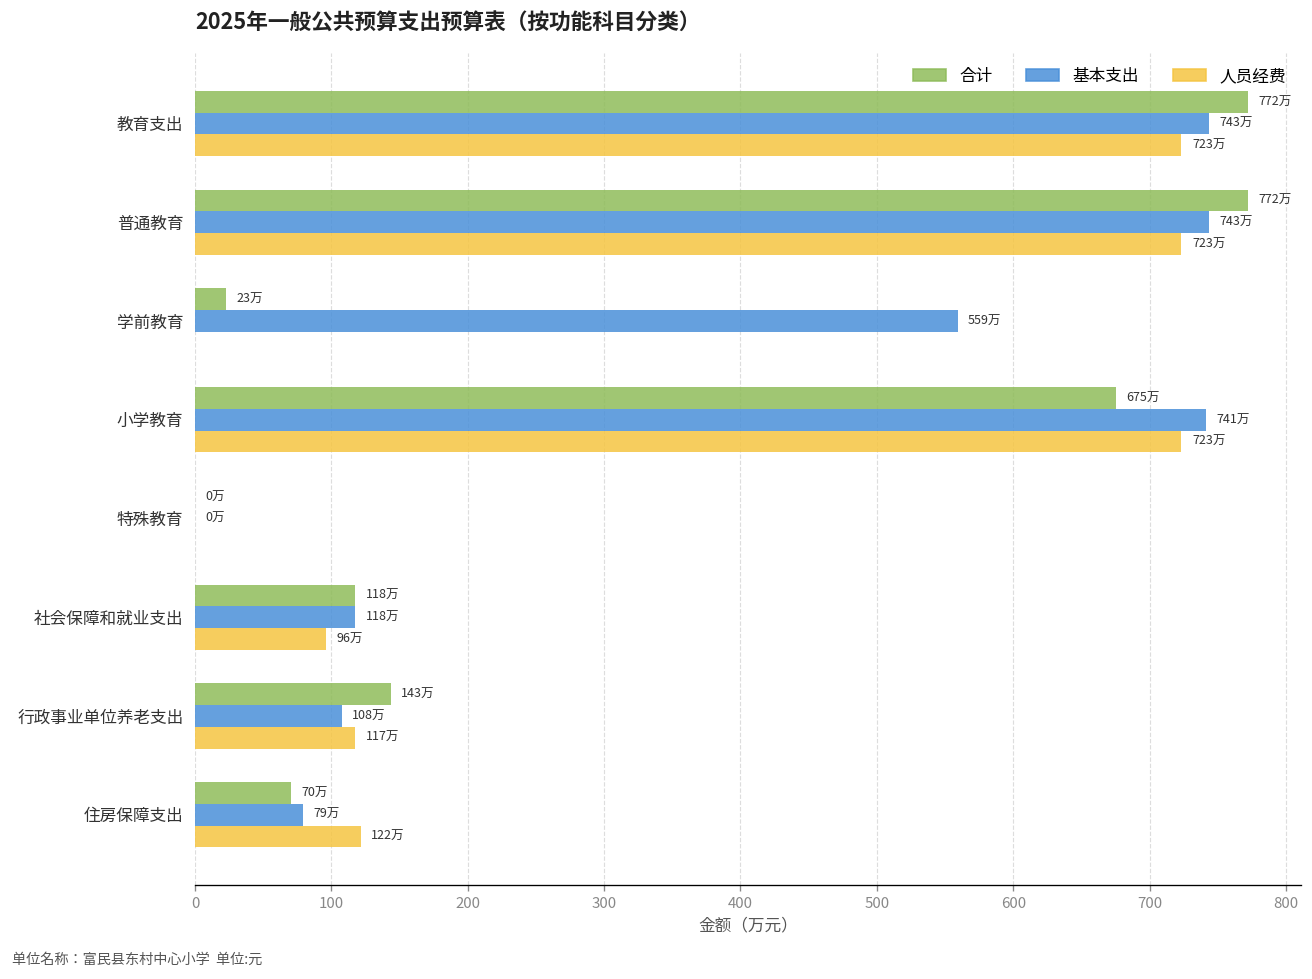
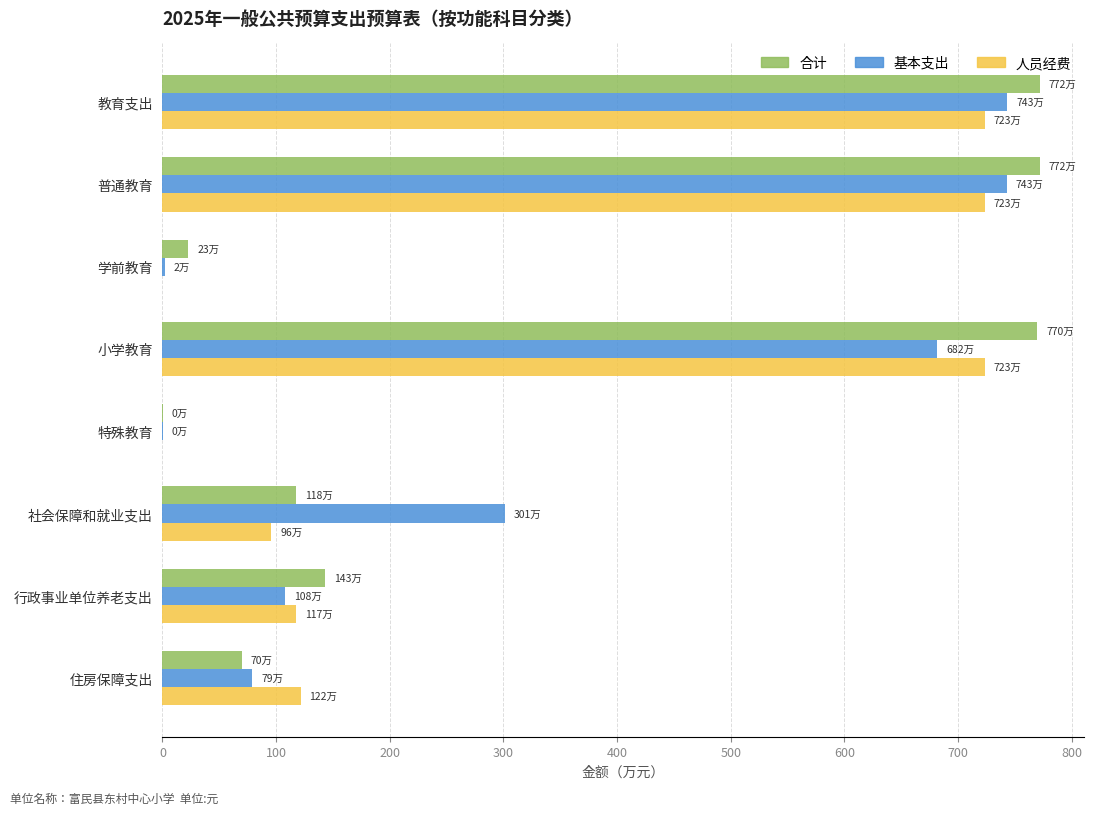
  {
    "合计": {
      "教育支出": "772万",
      "普通教育": "772万",
      "学前教育": "23万",
-     "小学教育": "675万",
+     "小学教育": "770万",
      "特殊教育": "0万",
      "社会保障和就业支出": "118万",
      "行政事业单位养老支出": "143万",
      "住房保障支出": "70万"
    },
    "基本支出": {
      "教育支出": "743万",
      "普通教育": "743万",
-     "学前教育": "559万",
-     "小学教育": "741万",
+     "学前教育": "2万",
+     "小学教育": "682万",
      "特殊教育": "0万",
-     "社会保障和就业支出": "118万",
+     "社会保障和就业支出": "301万",
      "行政事业单位养老支出": "108万",
      "住房保障支出": "79万"
    },
    "人员经费": {
      "教育支出": "723万",
      "普通教育": "723万",
      "小学教育": "723万",
      "社会保障和就业支出": "96万",
      "行政事业单位养老支出": "117万",
      "住房保障支出": "122万"
    }
  }
